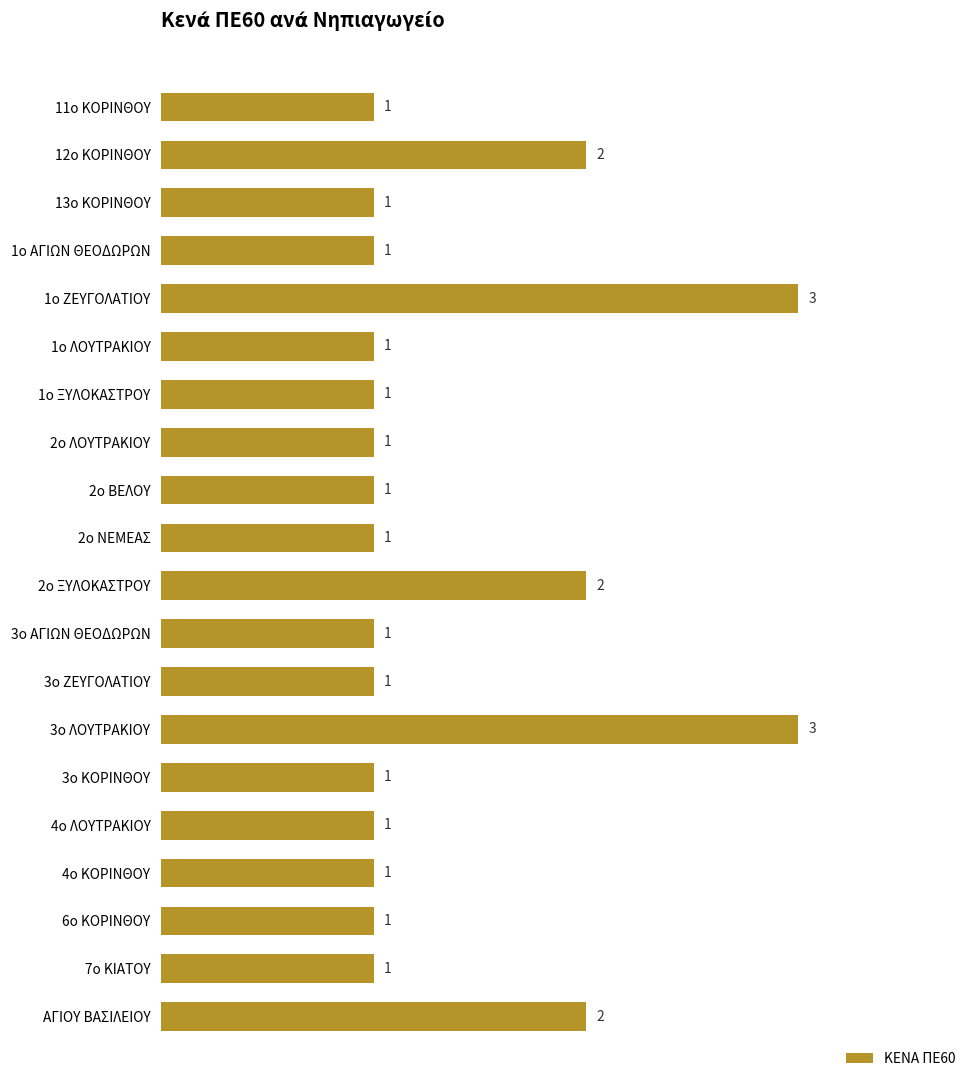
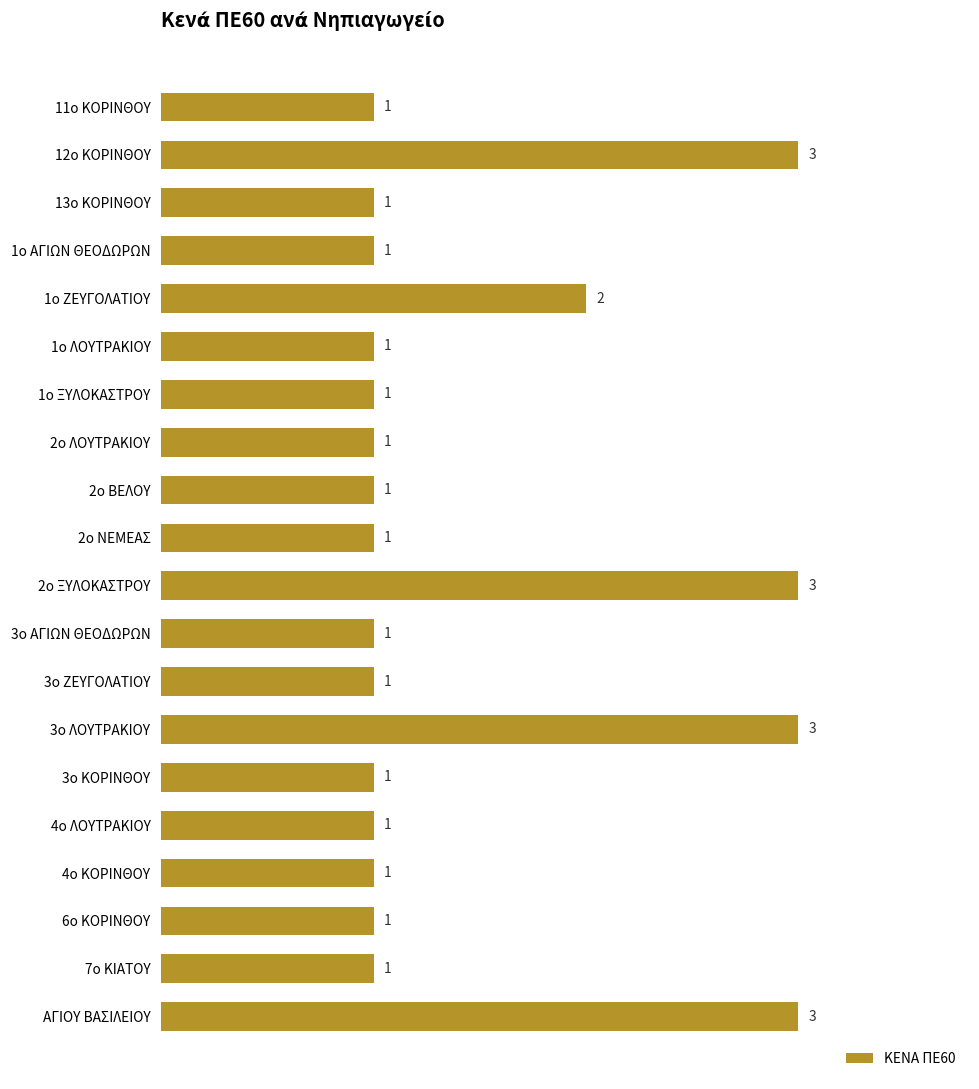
  {
    "11ο ΚΟΡΙΝΘΟΥ": 1,
-   "12ο ΚΟΡΙΝΘΟΥ": 2,
+   "12ο ΚΟΡΙΝΘΟΥ": 3,
    "13ο ΚΟΡΙΝΘΟΥ": 1,
    "1ο ΑΓΙΩΝ ΘΕΟΔΩΡΩΝ": 1,
-   "1ο ΖΕΥΓΟΛΑΤΙΟΥ": 3,
+   "1ο ΖΕΥΓΟΛΑΤΙΟΥ": 2,
    "1ο ΛΟΥΤΡΑΚΙΟΥ": 1,
    "1ο ΞΥΛΟΚΑΣΤΡΟΥ": 1,
    "2o ΛΟΥΤΡΑΚΙΟΥ": 1,
    "2ο ΒΕΛΟΥ": 1,
    "2ο ΝΕΜΕΑΣ": 1,
-   "2ο ΞΥΛΟΚΑΣΤΡΟΥ": 2,
+   "2ο ΞΥΛΟΚΑΣΤΡΟΥ": 3,
    "3o AΓΙΩΝ ΘΕΟΔΩΡΩΝ": 1,
    "3o ΖΕΥΓΟΛΑΤΙΟΥ": 1,
    "3o ΛΟΥΤΡΑΚΙΟΥ": 3,
    "3ο ΚΟΡΙΝΘΟΥ": 1,
    "4o ΛΟΥΤΡΑΚΙΟΥ": 1,
    "4ο ΚΟΡΙΝΘΟΥ": 1,
    "6ο ΚΟΡΙΝΘΟΥ": 1,
    "7ο ΚΙΑΤΟΥ": 1,
-   "ΑΓΙΟΥ ΒΑΣΙΛΕΙΟΥ": 2
+   "ΑΓΙΟΥ ΒΑΣΙΛΕΙΟΥ": 3
  }
